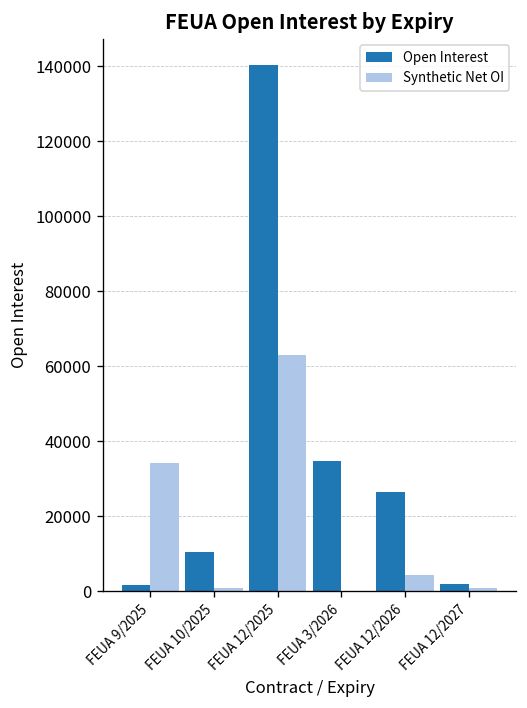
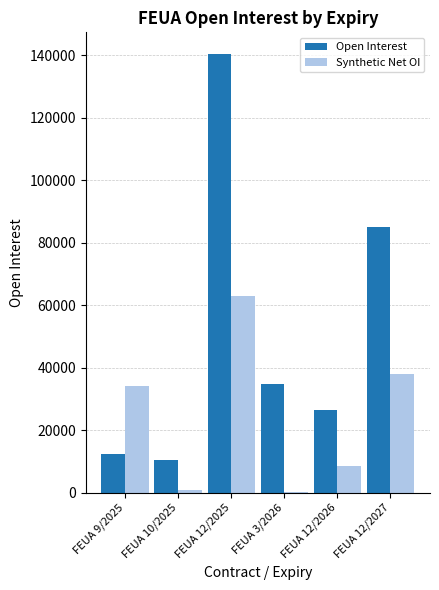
  {
    "Open Interest": {
-     "FEUA 9/2025": 2000,
+     "FEUA 9/2025": 12000,
      "FEUA 10/2025": 11000,
      "FEUA 12/2025": 140000,
      "FEUA 3/2026": 35000,
      "FEUA 12/2026": 27000,
-     "FEUA 12/2027": 2000
+     "FEUA 12/2027": 85000
    },
    "Synthetic Net OI": {
      "FEUA 9/2025": 34000,
      "FEUA 12/2025": 63000,
-     "FEUA 12/2026": 4000,
-     "FEUA 12/2027": 1000
+     "FEUA 12/2026": 8000,
+     "FEUA 12/2027": 38000
    }
  }
